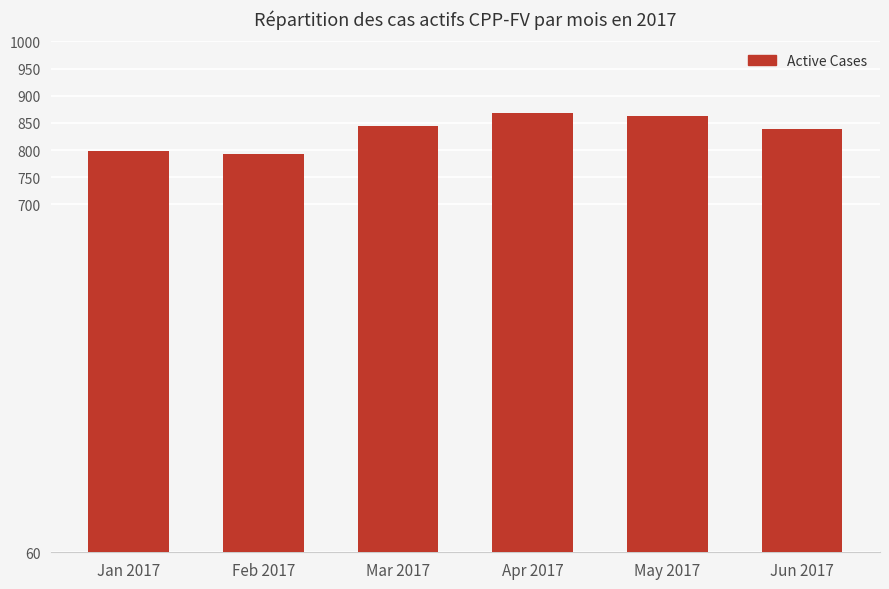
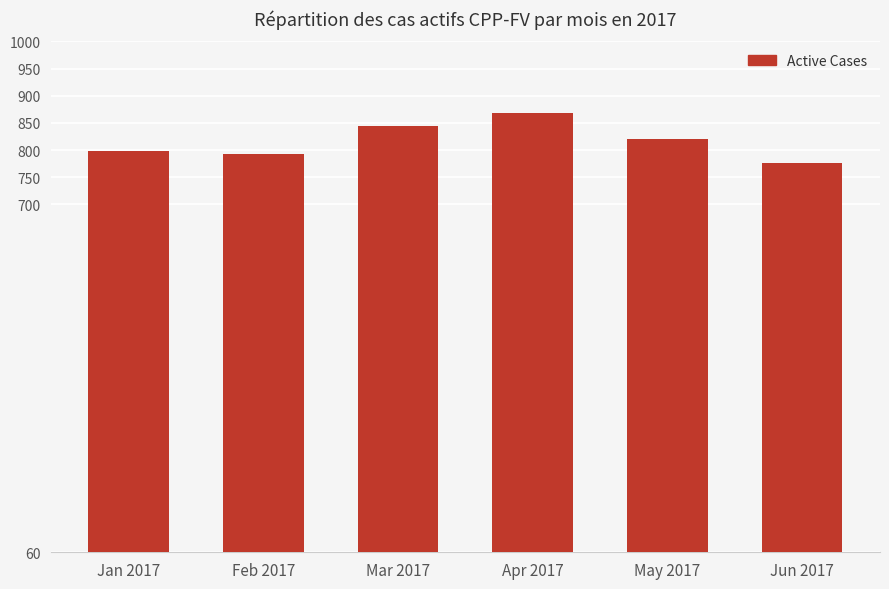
  {
    "Jan 2017": 800,
    "Feb 2017": 790,
    "Mar 2017": 840,
    "Apr 2017": 870,
-   "May 2017": 860,
-   "Jun 2017": 840
+   "May 2017": 820,
+   "Jun 2017": 780
  }
